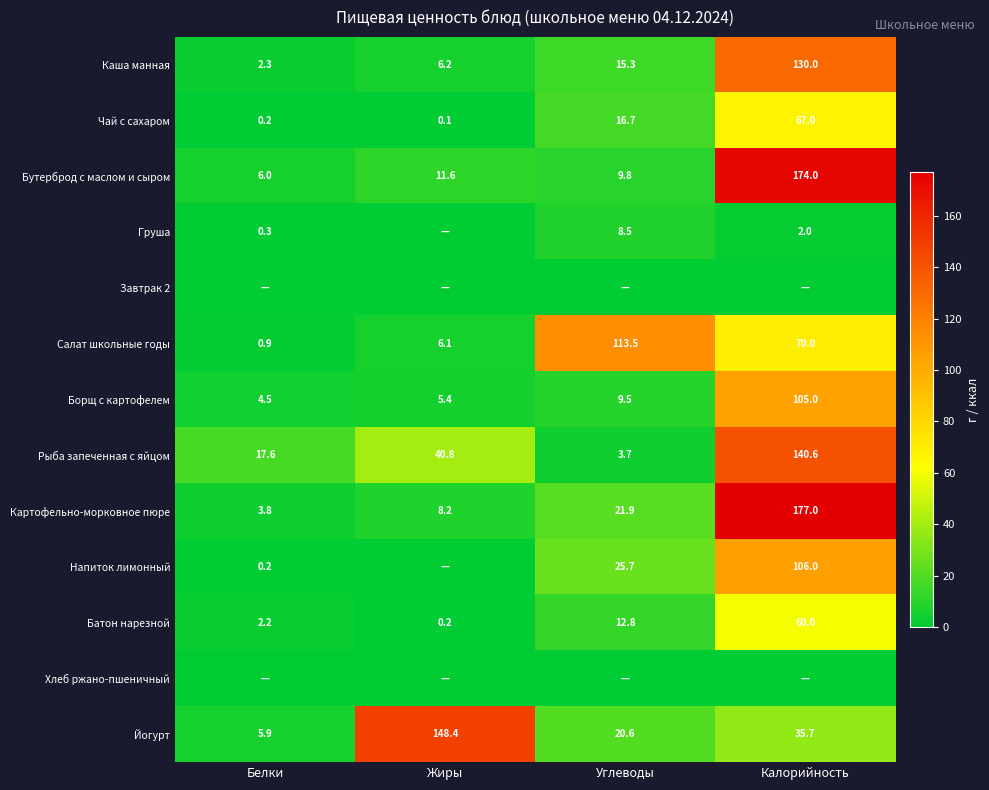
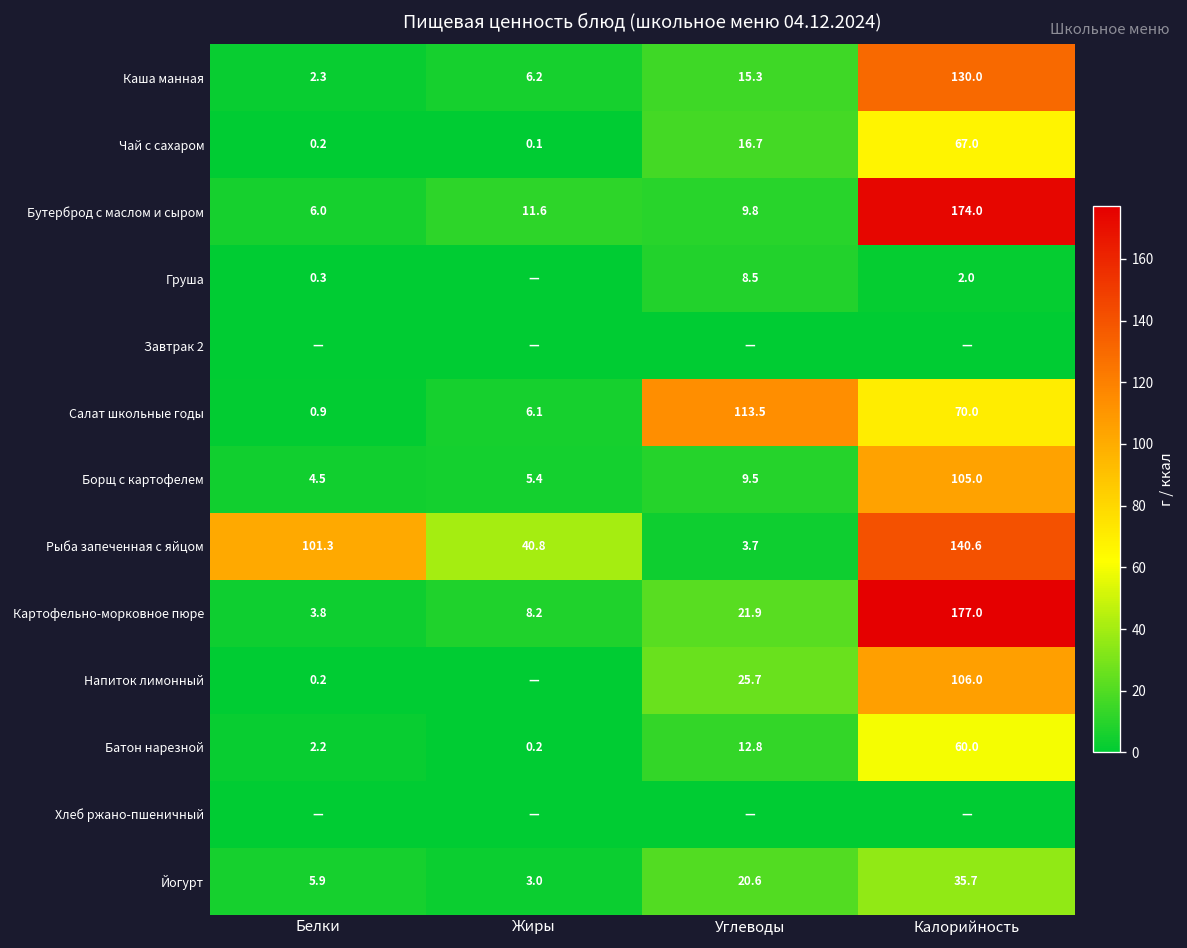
  {
    "Каша манная": {
      "Белки": 2.3,
      "Жиры": 6.2,
      "Углеводы": 15.3,
      "Калорийность": 130.0
    },
    "Чай с сахаром": {
      "Белки": 0.2,
      "Жиры": 0.1,
      "Углеводы": 16.7,
      "Калорийность": 67.0
    },
    "Бутерброд с маслом и сыром": {
      "Белки": 6.0,
      "Жиры": 11.6,
      "Углеводы": 9.8,
      "Калорийность": 174.0
    },
    "Груша": {
      "Белки": 0.3,
      "Углеводы": 8.5,
      "Калорийность": 2.0
    },
    "Салат школьные годы": {
      "Белки": 0.9,
      "Жиры": 6.1,
      "Углеводы": 113.5,
      "Калорийность": 70.0
    },
    "Борщ с картофелем": {
      "Белки": 4.5,
      "Жиры": 5.4,
      "Углеводы": 9.5,
      "Калорийность": 105.0
    },
    "Рыба запеченная с яйцом": {
-     "Белки": 17.6,
+     "Белки": 101.3,
      "Жиры": 40.8,
      "Углеводы": 3.7,
      "Калорийность": 140.6
    },
    "Картофельно-морковное пюре": {
      "Белки": 3.8,
      "Жиры": 8.2,
      "Углеводы": 21.9,
      "Калорийность": 177.0
    },
    "Напиток лимонный": {
      "Белки": 0.2,
      "Углеводы": 25.7,
      "Калорийность": 106.0
    },
    "Батон нарезной": {
      "Белки": 2.2,
      "Жиры": 0.2,
      "Углеводы": 12.8,
      "Калорийность": 60.0
    },
    "Йогурт": {
      "Белки": 5.9,
-     "Жиры": 148.4,
+     "Жиры": 3.0,
      "Углеводы": 20.6,
      "Калорийность": 35.7
    }
  }
